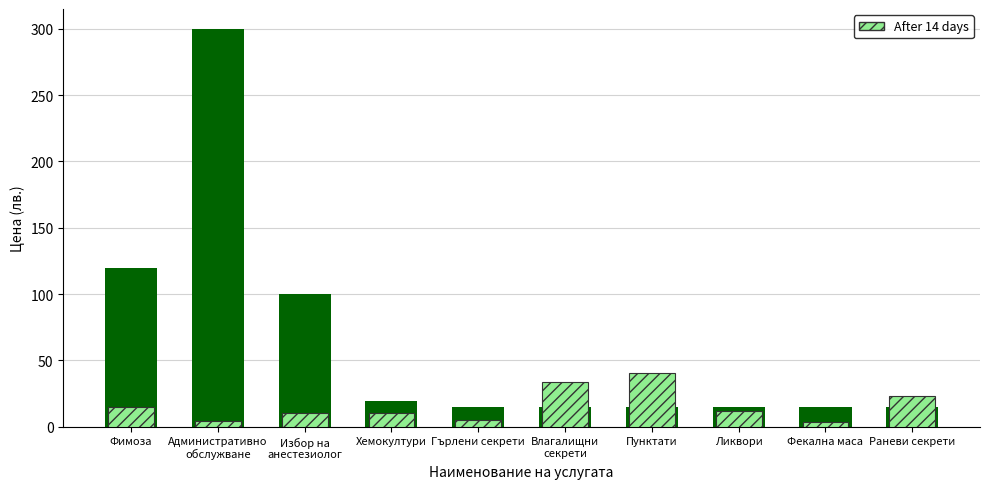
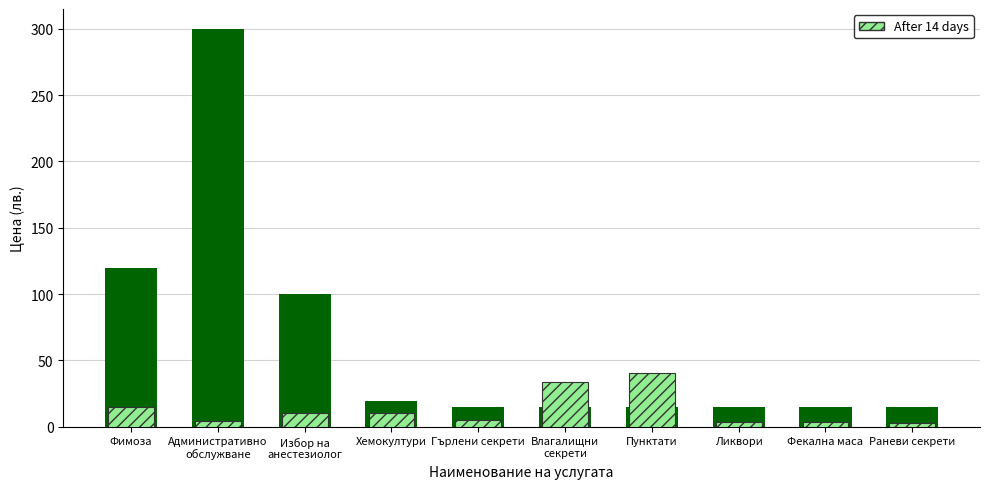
  {
    "After 14 days": {
      "Влагалищни секрети": 34,
      "Пунктати": 41,
-     "Ликвори": 12,
-     "Раневи секрети": 23
+     "Ликвори": 4,
+     "Раневи секрети": 3
    }
  }
